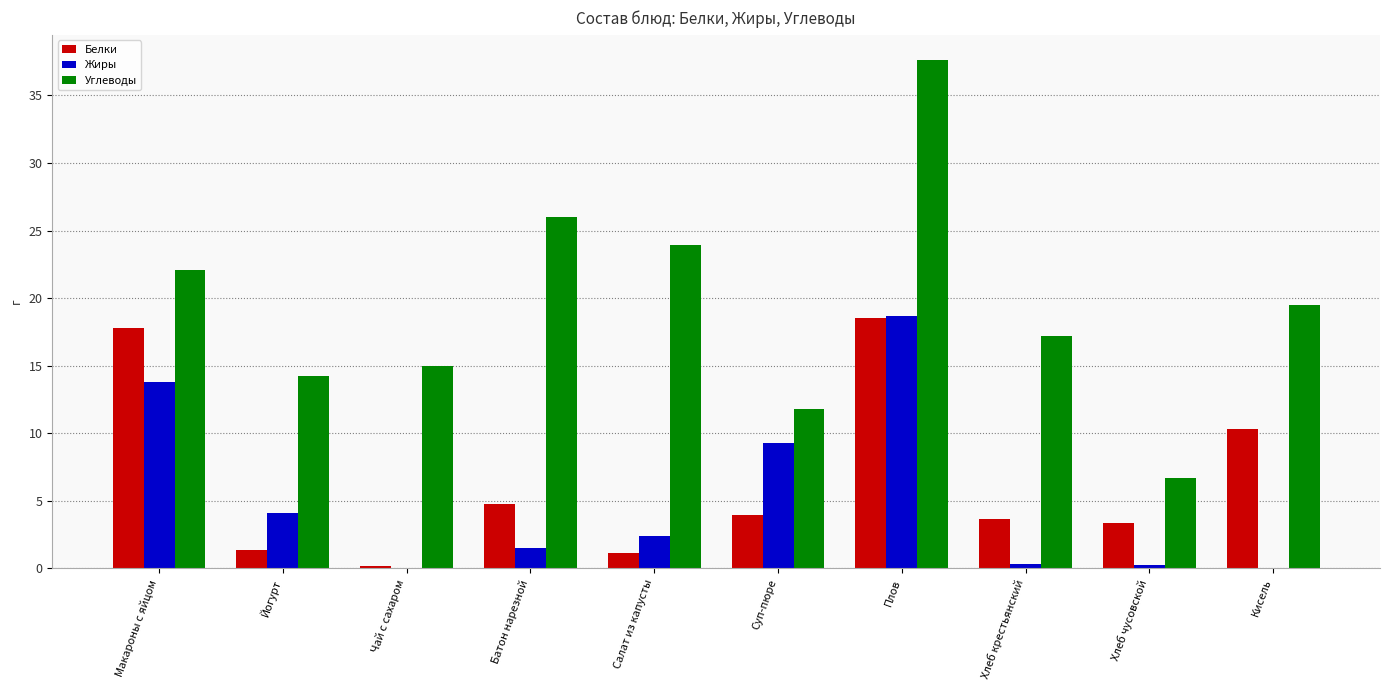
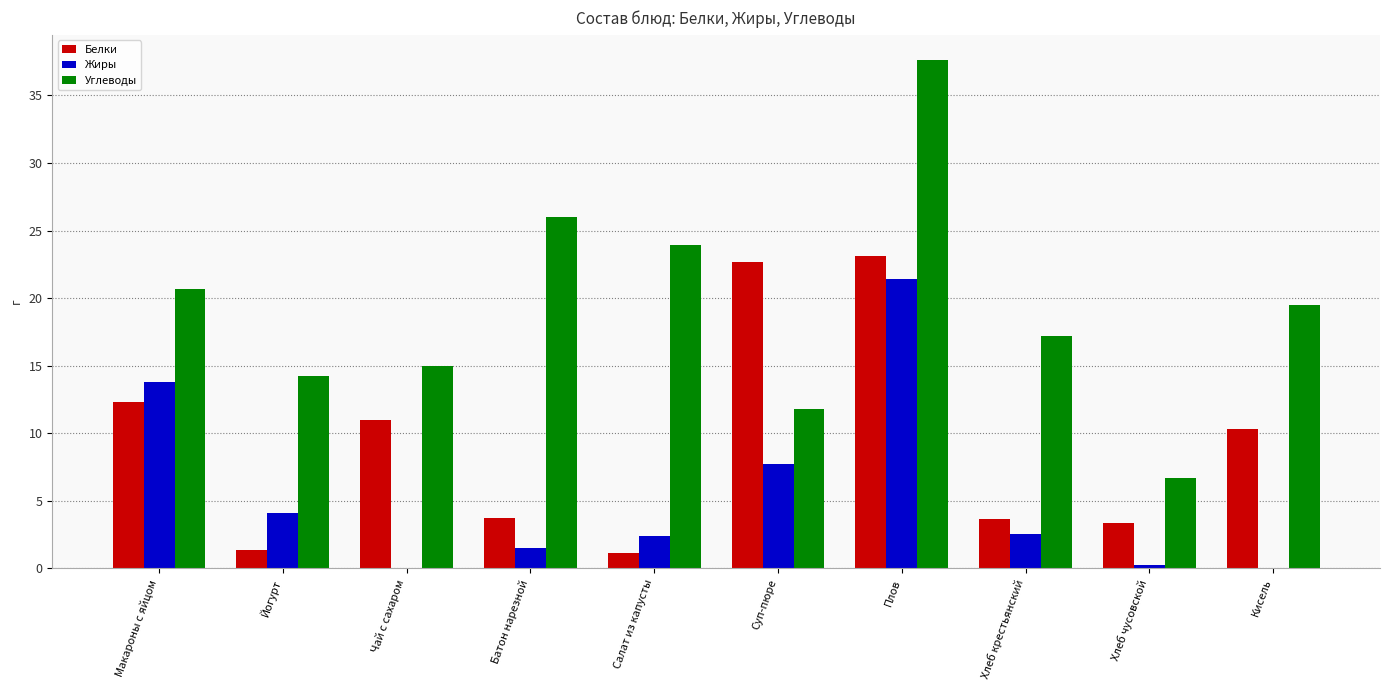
  {
    "Белки": {
-     "Макароны с яйцом": 17.8,
+     "Макароны с яйцом": 12.3,
      "Йогурт": 1.4,
-     "Чай с сахаром": 0.2,
-     "Батон нарезной": 4.8,
+     "Чай с сахаром": 11.0,
+     "Батон нарезной": 3.8,
      "Салат из капусты": 1.1,
-     "Суп-пюре": 4.0,
-     "Плов": 18.5,
+     "Суп-пюре": 22.7,
+     "Плов": 23.1,
      "Хлеб крестьянский": 3.7,
      "Хлеб чусовской": 3.4,
      "Кисель": 10.3
    },
    "Жиры": {
      "Макароны с яйцом": 13.8,
      "Йогурт": 4.1,
      "Чай с сахаром": 0.0,
      "Батон нарезной": 1.5,
      "Салат из капусты": 2.4,
-     "Суп-пюре": 9.3,
-     "Плов": 18.7,
-     "Хлеб крестьянский": 0.4,
+     "Суп-пюре": 7.7,
+     "Плов": 21.4,
+     "Хлеб крестьянский": 2.5,
      "Хлеб чусовской": 0.2,
      "Кисель": 0.0
    },
    "Углеводы": {
-     "Макароны с яйцом": 22.1,
+     "Макароны с яйцом": 20.7,
      "Йогурт": 14.3,
      "Чай с сахаром": 15.0,
      "Батон нарезной": 26.0,
      "Салат из капусты": 23.9,
      "Суп-пюре": 11.8,
      "Плов": 37.6,
      "Хлеб крестьянский": 17.2,
      "Хлеб чусовской": 6.7,
      "Кисель": 19.5
    }
  }
